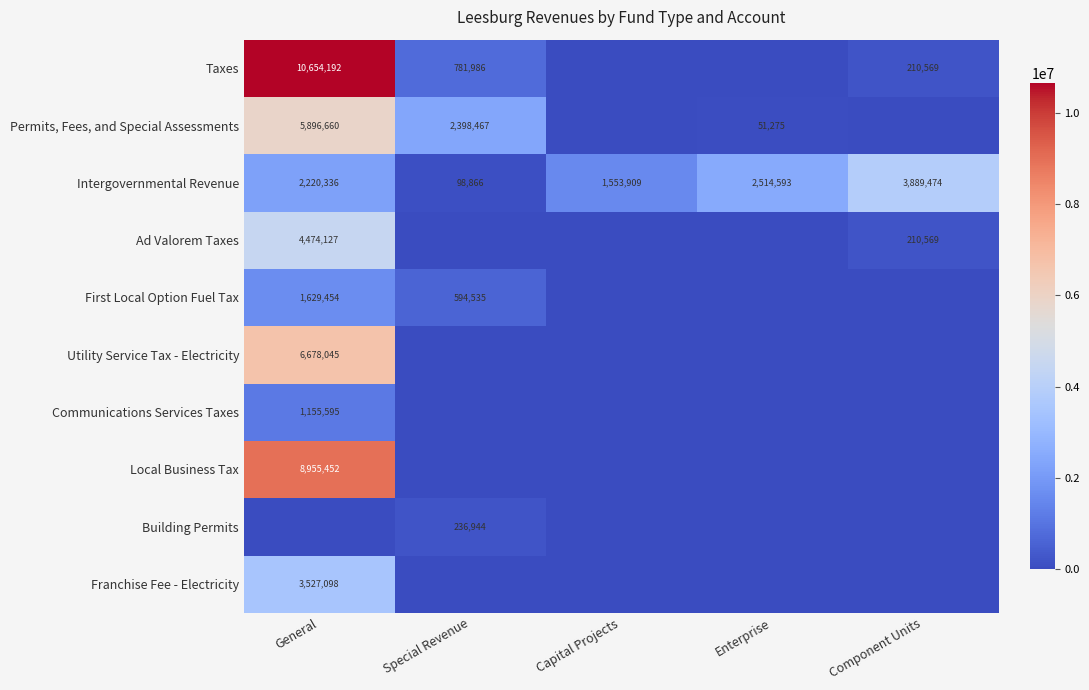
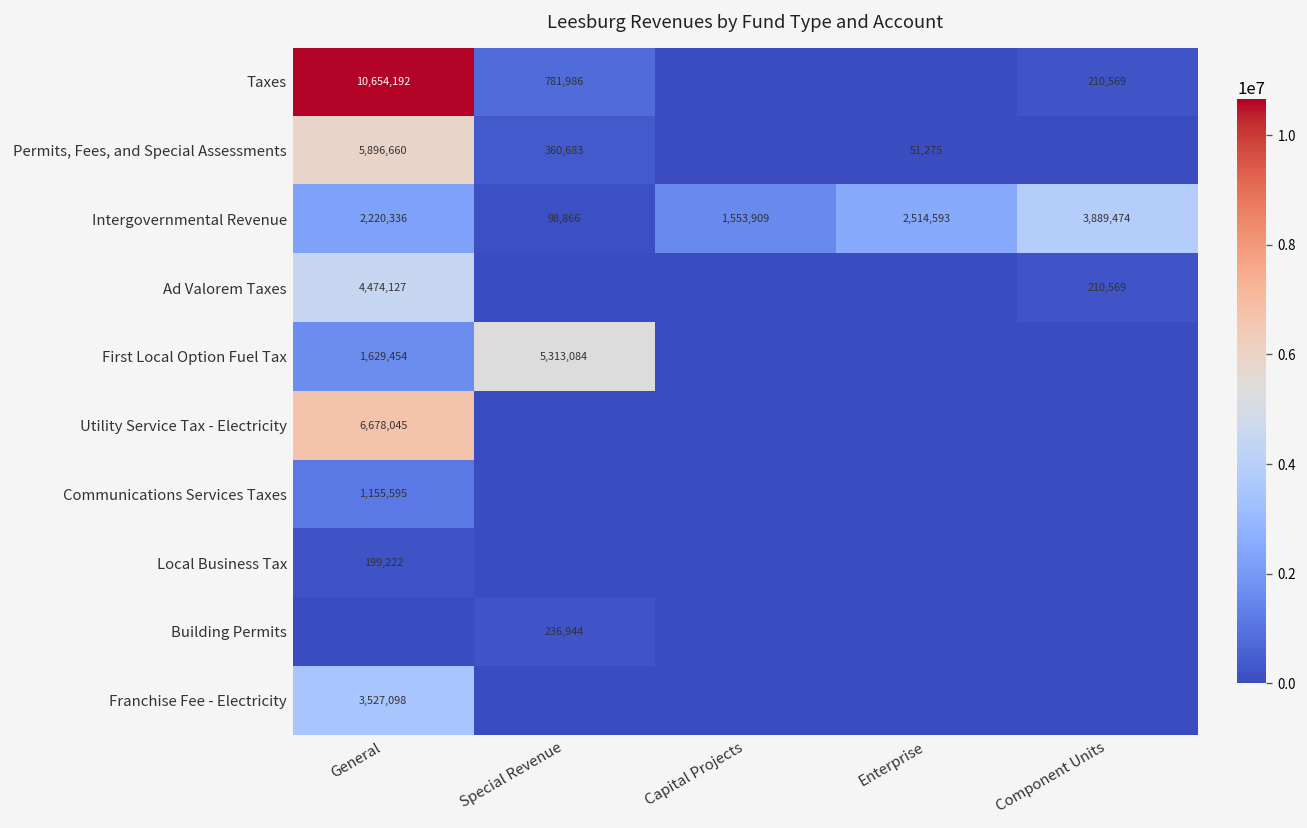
  {
    "Taxes": {
      "General": "10,654,192",
      "Special Revenue": "781,986",
      "Component Units": "210,569"
    },
    "Permits, Fees, and Special Assessments": {
      "General": "5,896,660",
-     "Special Revenue": "2,398,467",
+     "Special Revenue": "360,683",
      "Enterprise": "51,275"
    },
    "Intergovernmental Revenue": {
      "General": "2,220,336",
      "Special Revenue": "98,866",
      "Capital Projects": "1,553,909",
      "Enterprise": "2,514,593",
      "Component Units": "3,889,474"
    },
    "Ad Valorem Taxes": {
      "General": "4,474,127",
      "Component Units": "210,569"
    },
    "First Local Option Fuel Tax": {
      "General": "1,629,454",
-     "Special Revenue": "594,535"
+     "Special Revenue": "5,313,084"
    },
    "Utility Service Tax - Electricity": {
      "General": "6,678,045"
    },
    "Communications Services Taxes": {
      "General": "1,155,595"
    },
    "Local Business Tax": {
-     "General": "8,955,452"
+     "General": "199,222"
    },
    "Building Permits": {
      "Special Revenue": "236,944"
    },
    "Franchise Fee - Electricity": {
      "General": "3,527,098"
    }
  }
